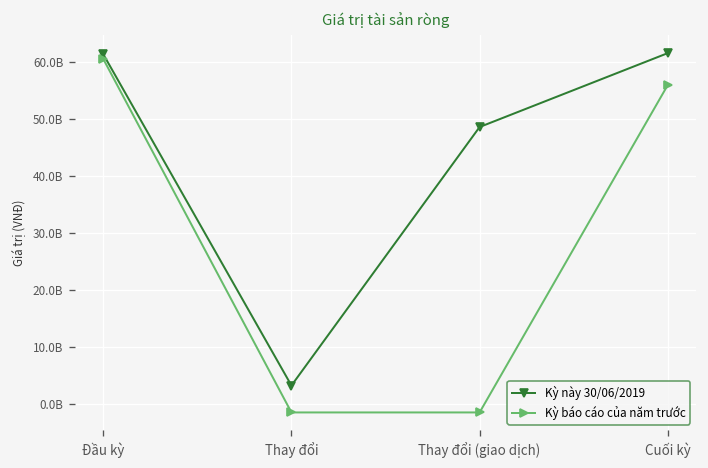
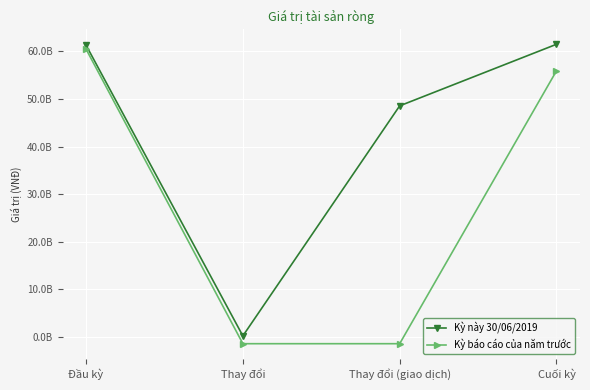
  {
    "Kỳ này 30/06/2019": {
      "Đầu kỳ": 61000000000,
-     "Thay đổi": 3000000000,
+     "Thay đổi": 0,
      "Thay đổi (giao dịch)": 49000000000,
      "Cuối kỳ": 62000000000
    },
    "Kỳ báo cáo của năm trước": {
      "Đầu kỳ": 60000000000,
      "Thay đổi": -1000000000,
      "Thay đổi (giao dịch)": -1000000000,
      "Cuối kỳ": 56000000000
    }
  }
